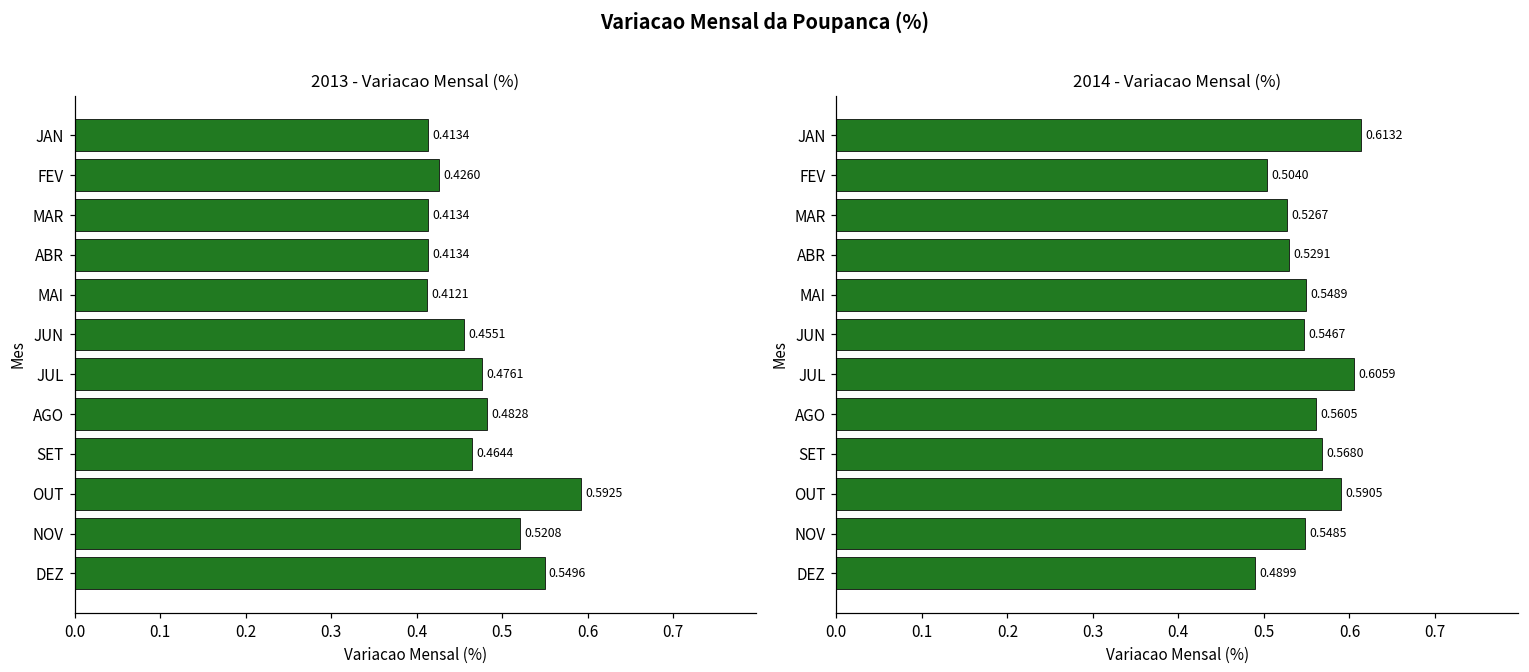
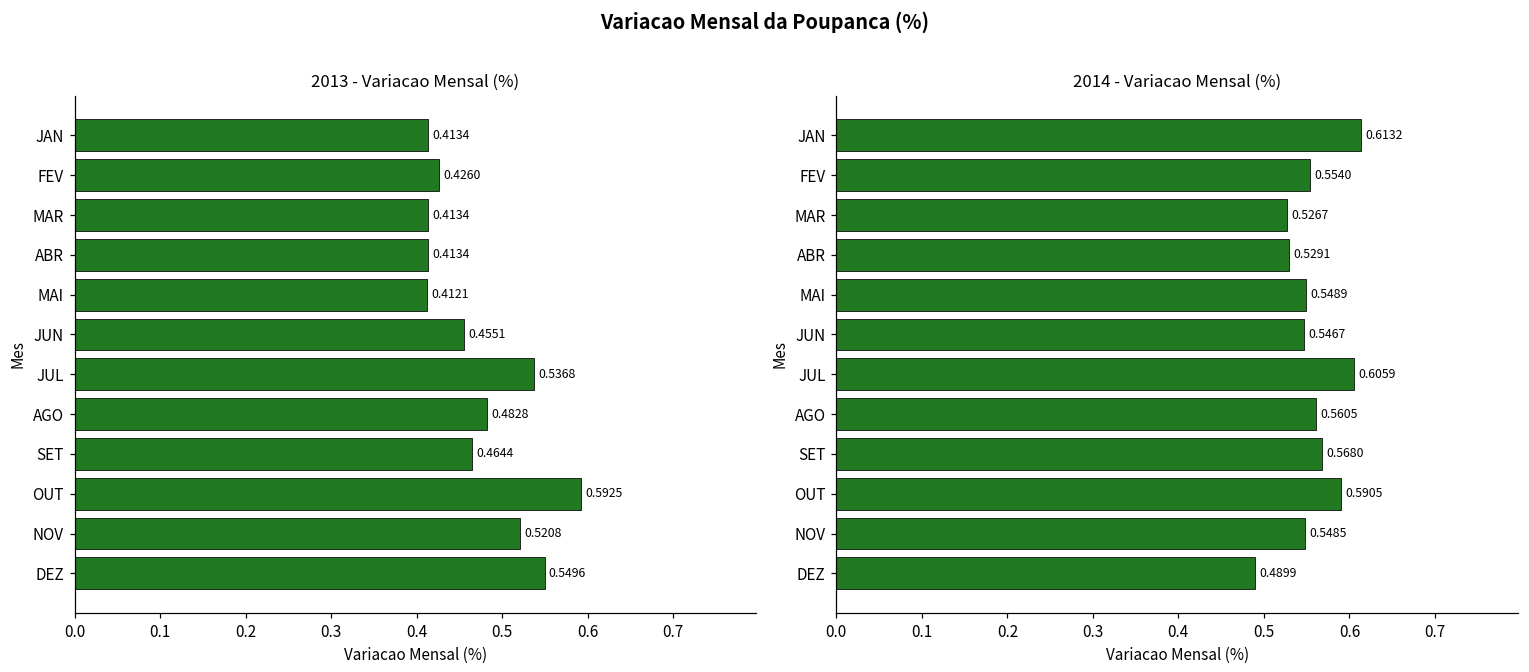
  {
    "2013 - Variacao Mensal (%)": {
      "JAN": 0.4134,
      "FEV": 0.4260,
      "MAR": 0.4134,
      "ABR": 0.4134,
      "MAI": 0.4121,
      "JUN": 0.4551,
-     "JUL": 0.4761,
+     "JUL": 0.5368,
      "AGO": 0.4828,
      "SET": 0.4644,
      "OUT": 0.5925,
      "NOV": 0.5208,
      "DEZ": 0.5496
    },
    "2014 - Variacao Mensal (%)": {
      "JAN": 0.6132,
-     "FEV": 0.5040,
+     "FEV": 0.5540,
      "MAR": 0.5267,
      "ABR": 0.5291,
      "MAI": 0.5489,
      "JUN": 0.5467,
      "JUL": 0.6059,
      "AGO": 0.5605,
      "SET": 0.5680,
      "OUT": 0.5905,
      "NOV": 0.5485,
      "DEZ": 0.4899
    }
  }
